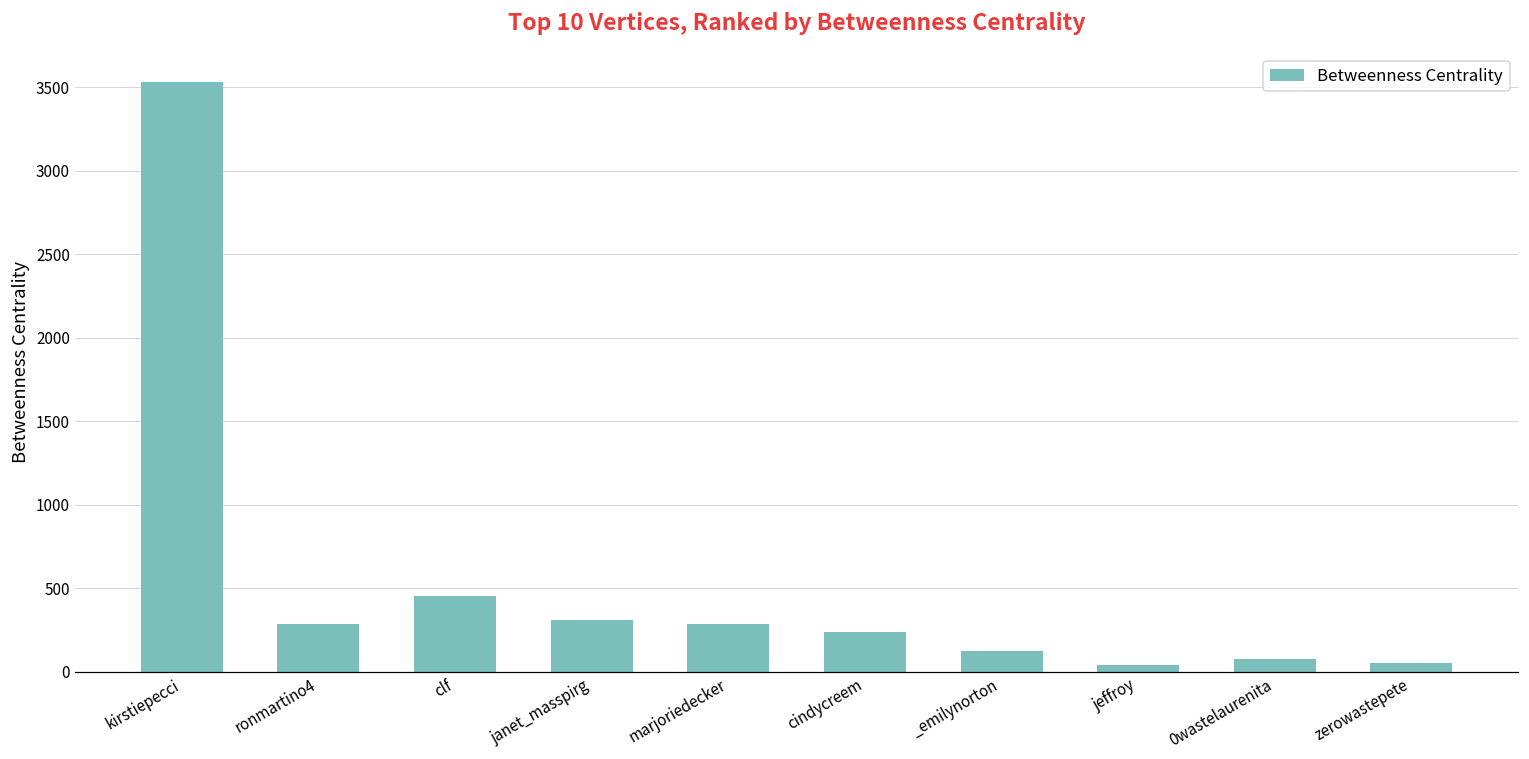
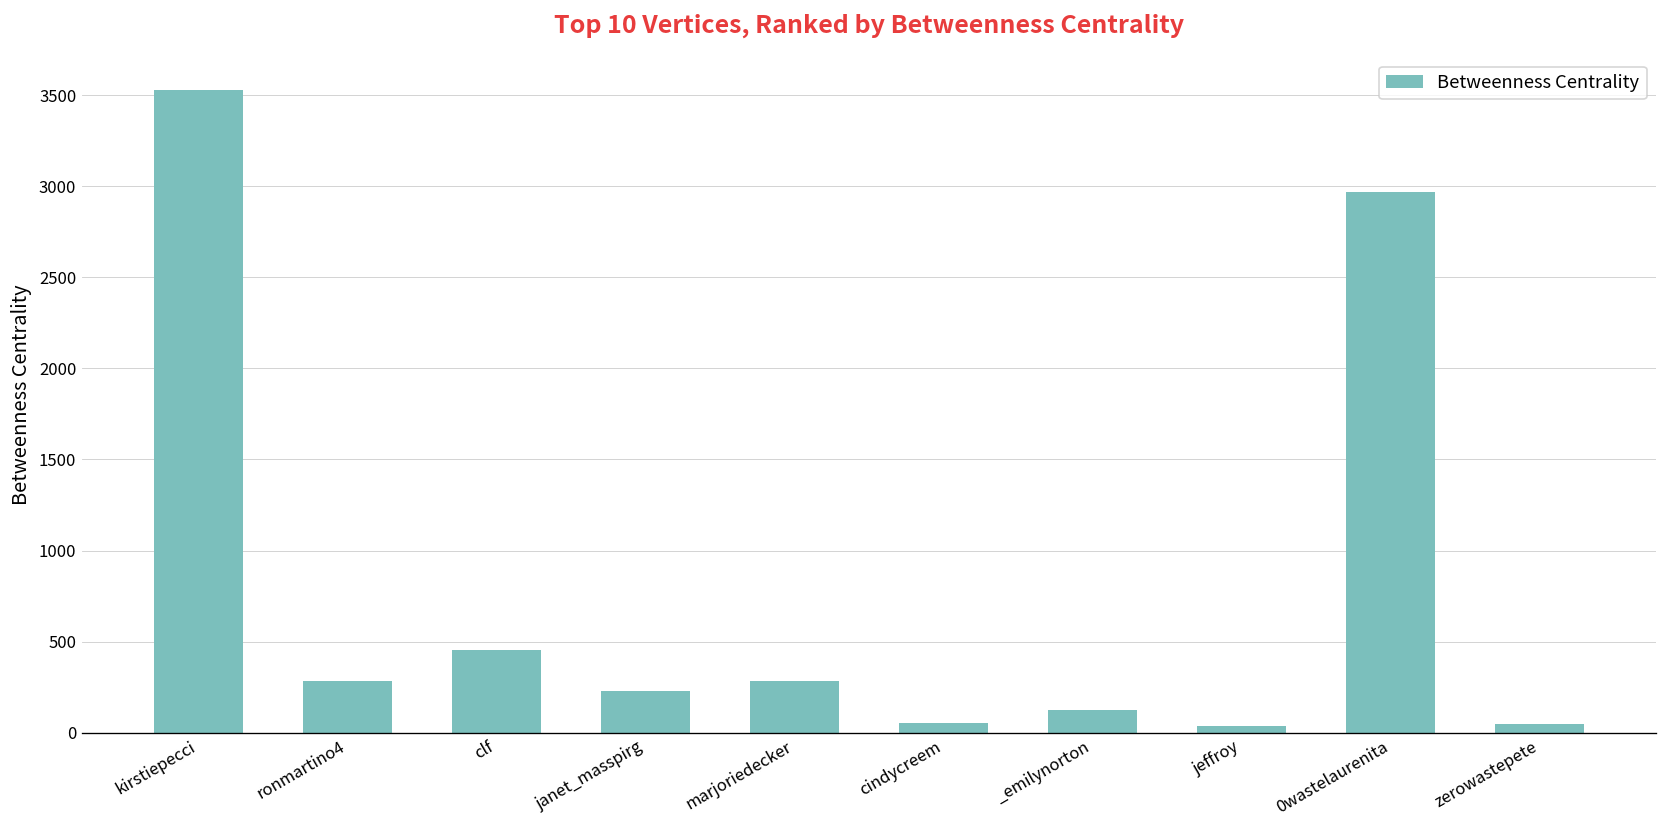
  {
    "kirstiepecci": 3530,
    "ronmartino4": 280,
    "clf": 450,
-   "janet_masspirg": 310,
+   "janet_masspirg": 230,
    "marjoriedecker": 280,
-   "cindycreem": 240,
+   "cindycreem": 50,
    "_emilynorton": 130,
    "jeffroy": 40,
-   "0wastelaurenita": 80,
+   "0wastelaurenita": 2970,
    "zerowastepete": 50
  }
